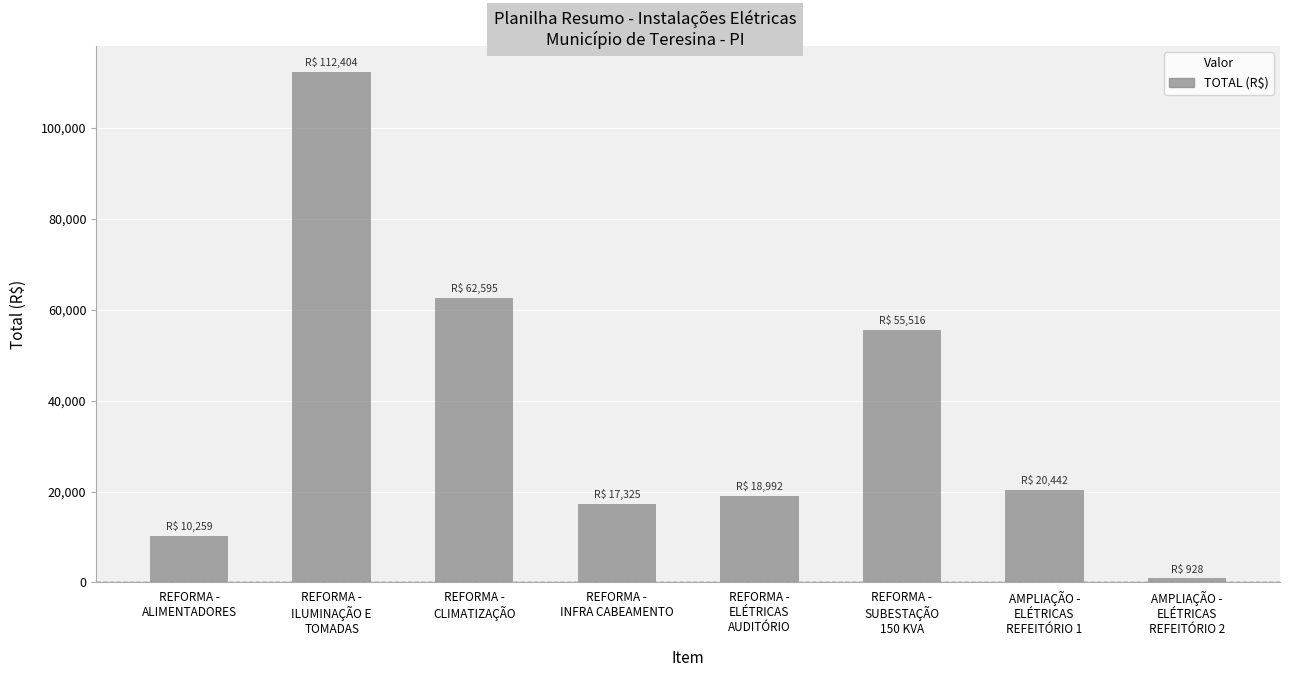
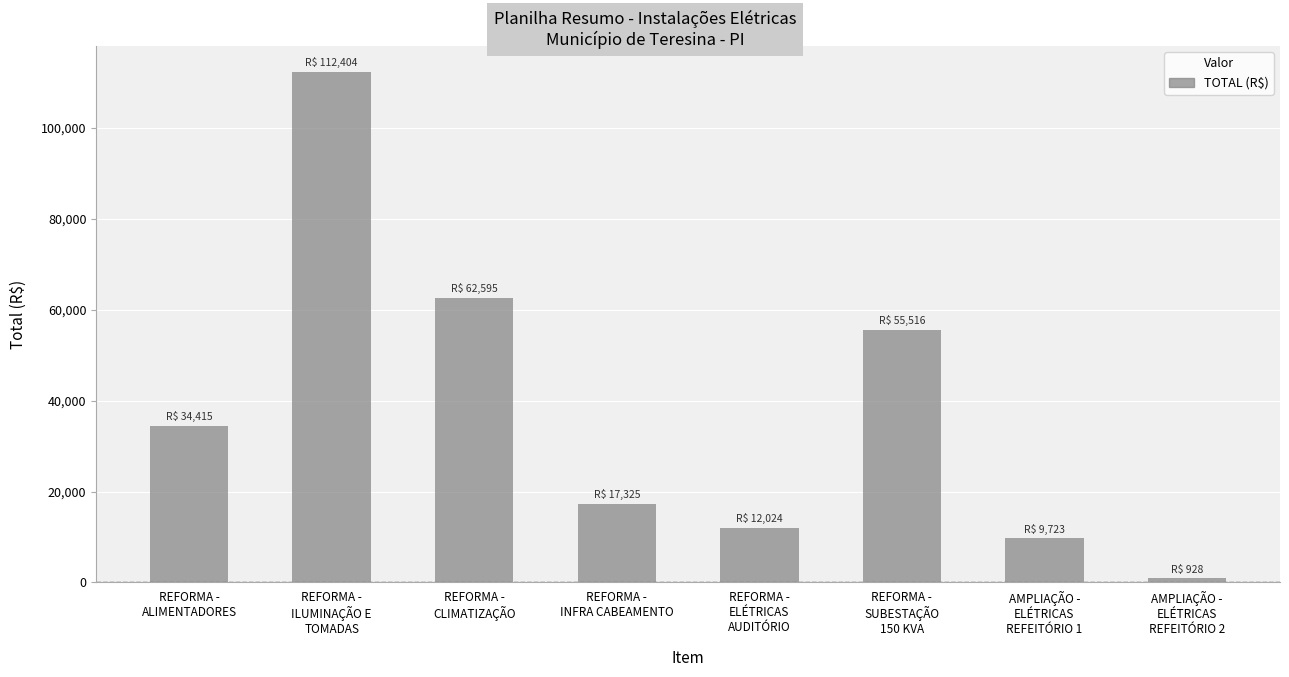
  {
-   "REFORMA - ALIMENTADORES": "10,259",
+   "REFORMA - ALIMENTADORES": "34,415",
    "REFORMA - ILUMINAÇÃO E TOMADAS": "112,404",
    "REFORMA - CLIMATIZAÇÃO": "62,595",
    "REFORMA - INFRA CABEAMENTO": "17,325",
-   "REFORMA - ELÉTRICAS AUDITÓRIO": "18,992",
+   "REFORMA - ELÉTRICAS AUDITÓRIO": "12,024",
    "REFORMA - SUBESTAÇÃO 150 KVA": "55,516",
-   "AMPLIAÇÃO - ELÉTRICAS REFEITÓRIO 1": "20,442",
+   "AMPLIAÇÃO - ELÉTRICAS REFEITÓRIO 1": "9,723",
    "AMPLIAÇÃO - ELÉTRICAS REFEITÓRIO 2": "928"
  }
